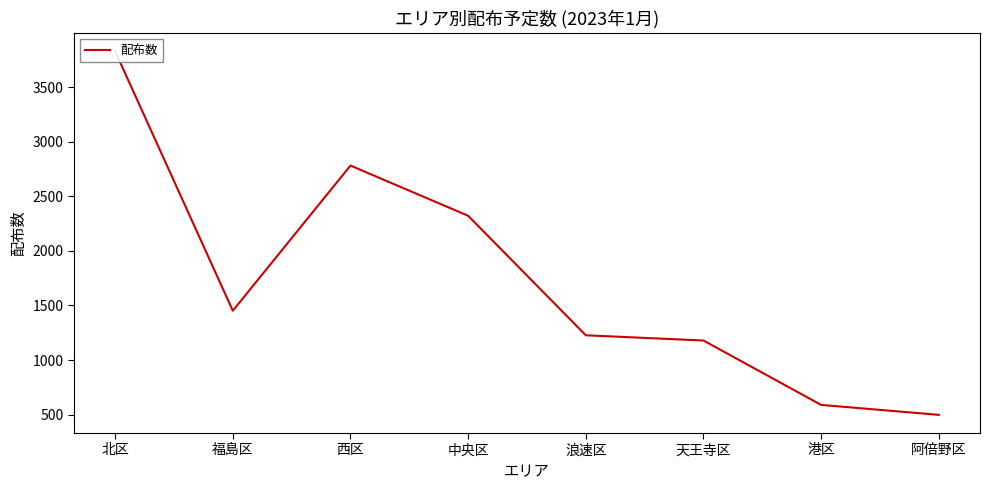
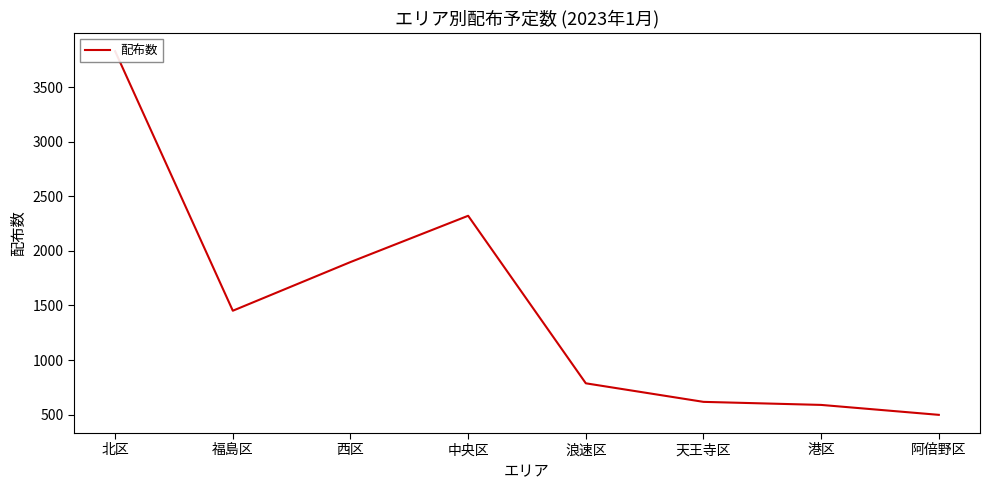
  {
    "福島区": 1450,
-   "西区": 2780,
+   "西区": 1900,
    "中央区": 2320,
-   "浪速区": 1230,
-   "天王寺区": 1180,
+   "浪速区": 790,
+   "天王寺区": 620,
    "港区": 590,
    "阿倍野区": 500
  }
